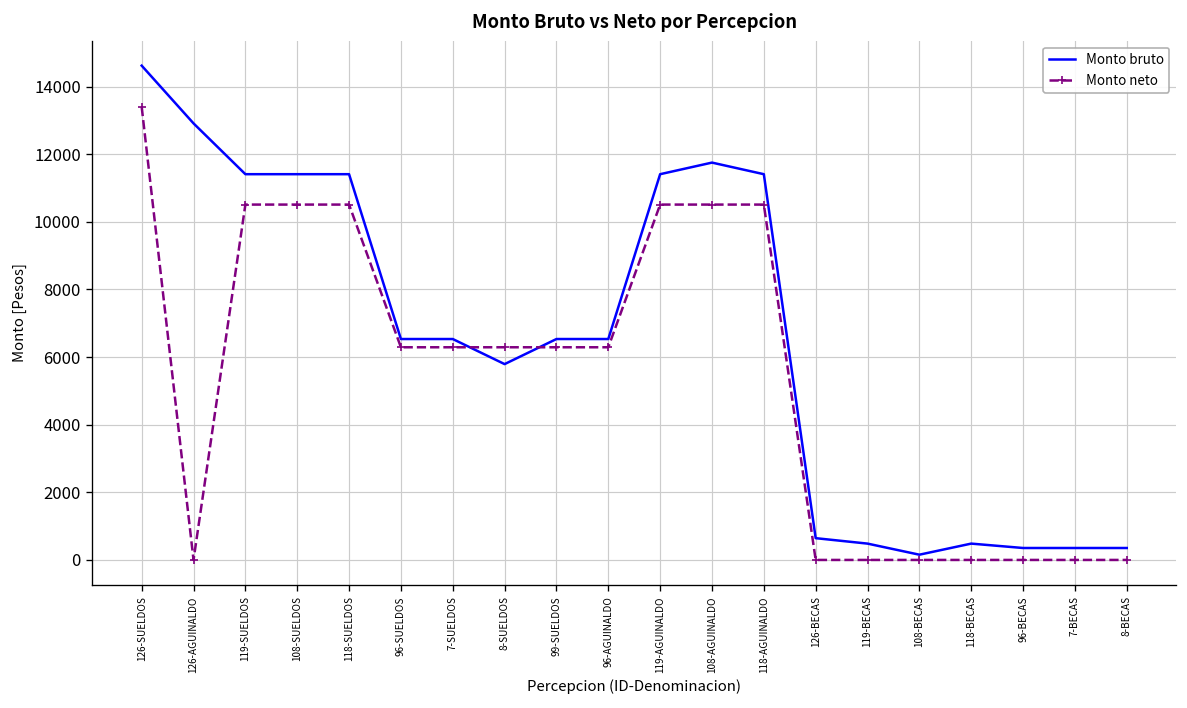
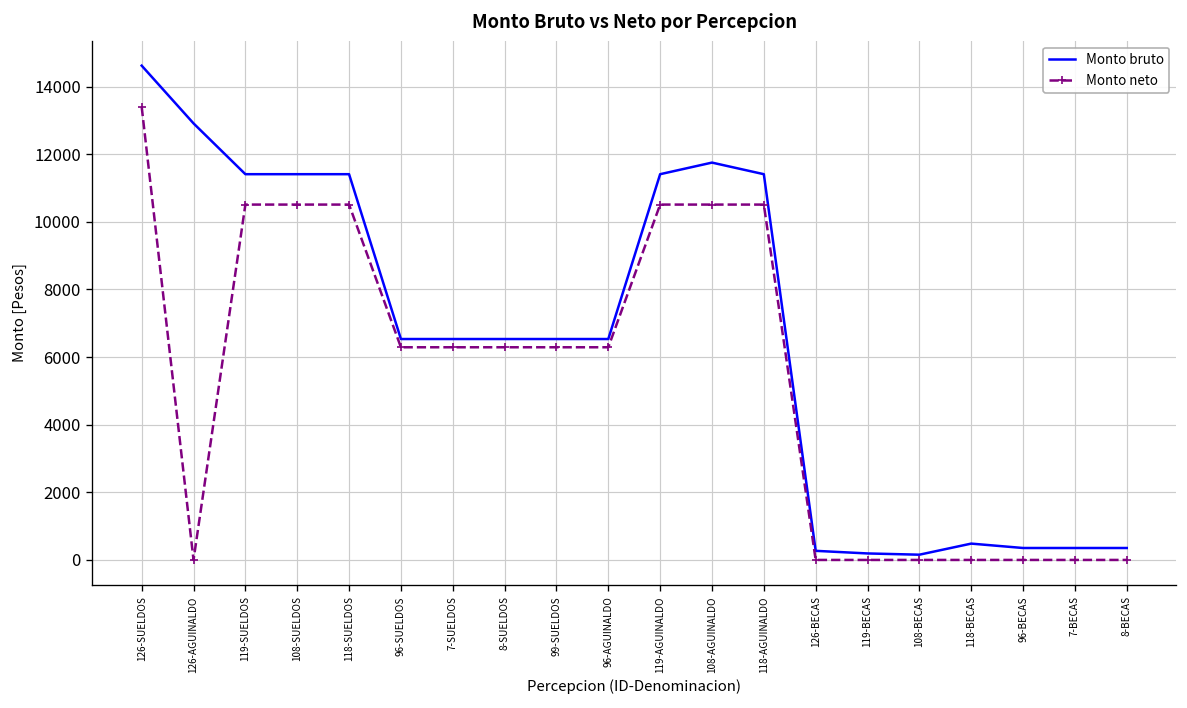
  {
    "Monto bruto": {
      "126-SUELDOS": 14600,
      "126-AGUINALDO": 12900,
      "119-SUELDOS": 11400,
      "108-SUELDOS": 11400,
      "118-SUELDOS": 11400,
      "96-SUELDOS": 6500,
      "7-SUELDOS": 6500,
-     "8-SUELDOS": 5800,
+     "8-SUELDOS": 6500,
      "99-SUELDOS": 6500,
      "96-AGUINALDO": 6500,
      "119-AGUINALDO": 11400,
      "108-AGUINALDO": 11800,
      "118-AGUINALDO": 11400,
-     "126-BECAS": 600,
-     "119-BECAS": 500,
+     "126-BECAS": 300,
+     "119-BECAS": 200,
      "108-BECAS": 200,
      "118-BECAS": 500,
      "96-BECAS": 400,
      "7-BECAS": 400,
      "8-BECAS": 400
    },
    "Monto neto": {
      "126-SUELDOS": 13400,
      "126-AGUINALDO": 0,
      "119-SUELDOS": 10500,
      "108-SUELDOS": 10500,
      "118-SUELDOS": 10500,
      "96-SUELDOS": 6300,
      "7-SUELDOS": 6300,
      "8-SUELDOS": 6300,
      "99-SUELDOS": 6300,
      "96-AGUINALDO": 6300,
      "119-AGUINALDO": 10500,
      "108-AGUINALDO": 10500,
      "118-AGUINALDO": 10500,
      "126-BECAS": 0,
      "119-BECAS": 0,
      "108-BECAS": 0,
      "118-BECAS": 0,
      "96-BECAS": 0,
      "7-BECAS": 0,
      "8-BECAS": 0
    }
  }
